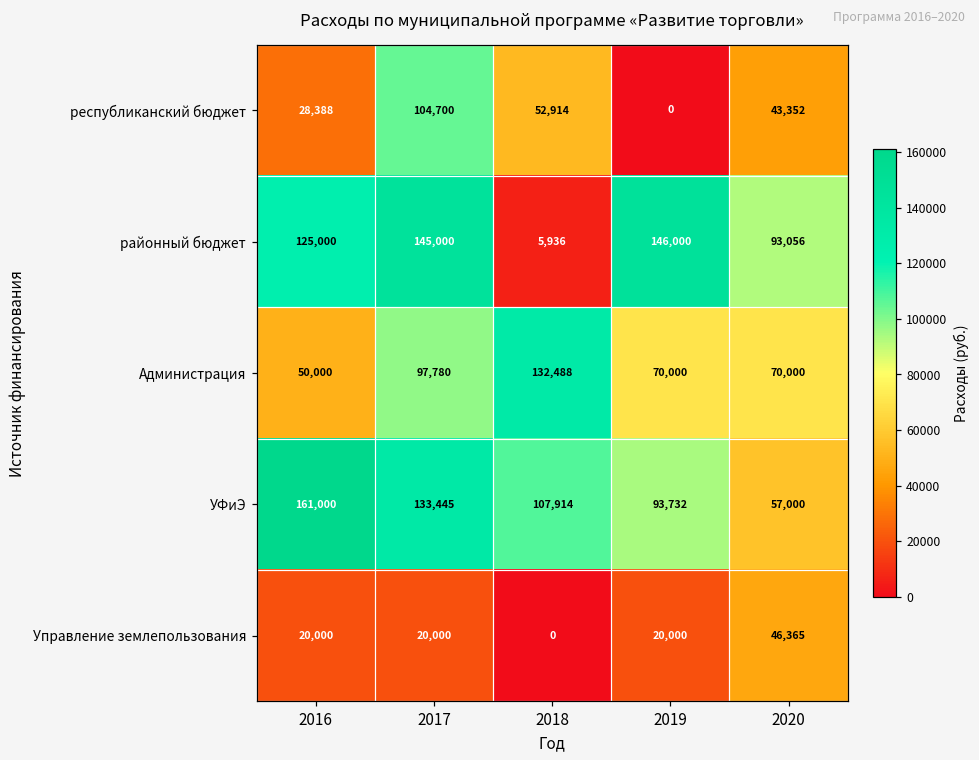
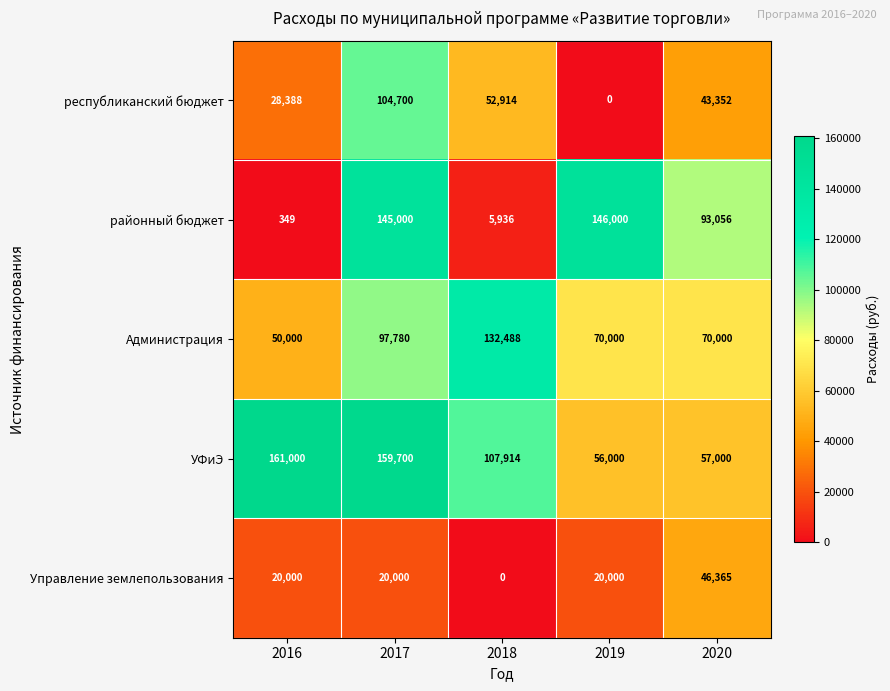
  {
    "республиканский бюджет": {
      "2016": "28,388",
      "2017": "104,700",
      "2018": "52,914",
      "2019": "0",
      "2020": "43,352"
    },
    "районный бюджет": {
-     "2016": "125,000",
+     "2016": "349",
      "2017": "145,000",
      "2018": "5,936",
      "2019": "146,000",
      "2020": "93,056"
    },
    "Администрация": {
      "2016": "50,000",
      "2017": "97,780",
      "2018": "132,488",
      "2019": "70,000",
      "2020": "70,000"
    },
    "УФиЭ": {
      "2016": "161,000",
-     "2017": "133,445",
+     "2017": "159,700",
      "2018": "107,914",
-     "2019": "93,732",
+     "2019": "56,000",
      "2020": "57,000"
    },
    "Управление землепользования": {
      "2016": "20,000",
      "2017": "20,000",
      "2018": "0",
      "2019": "20,000",
      "2020": "46,365"
    }
  }
